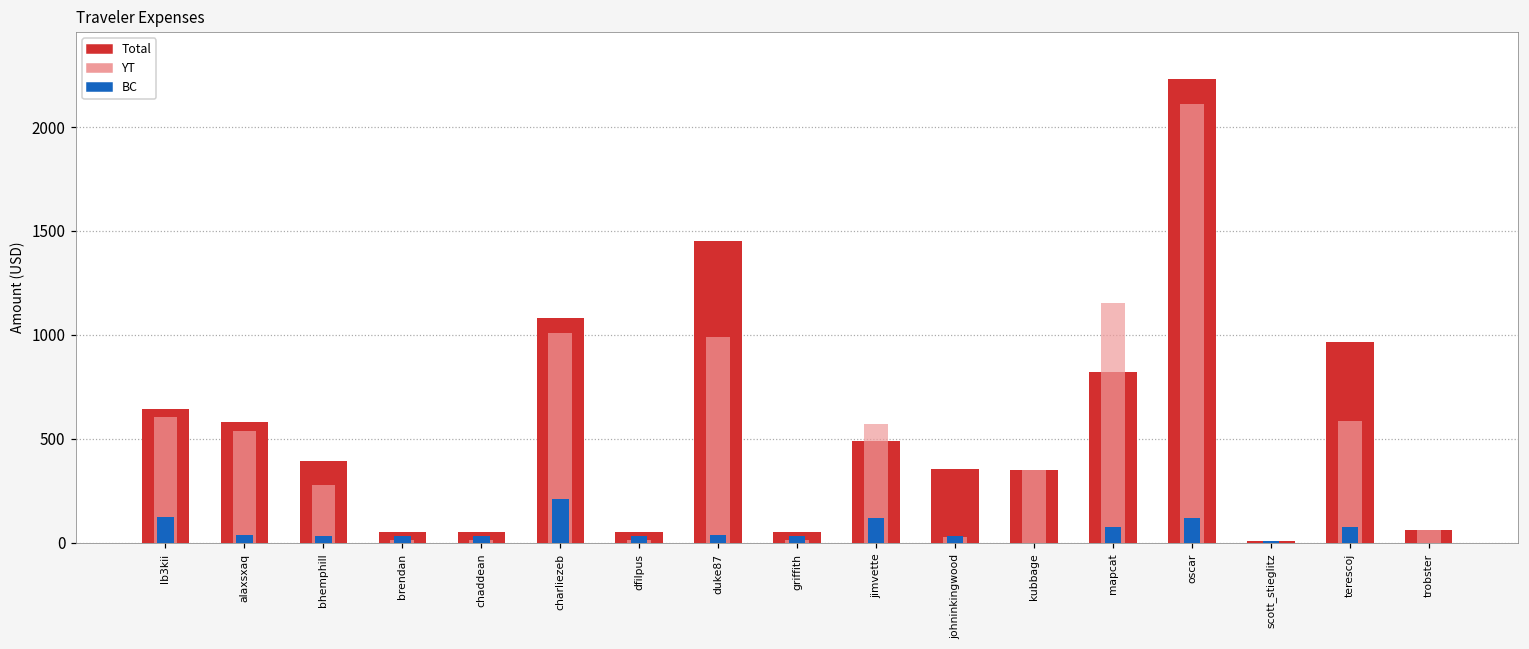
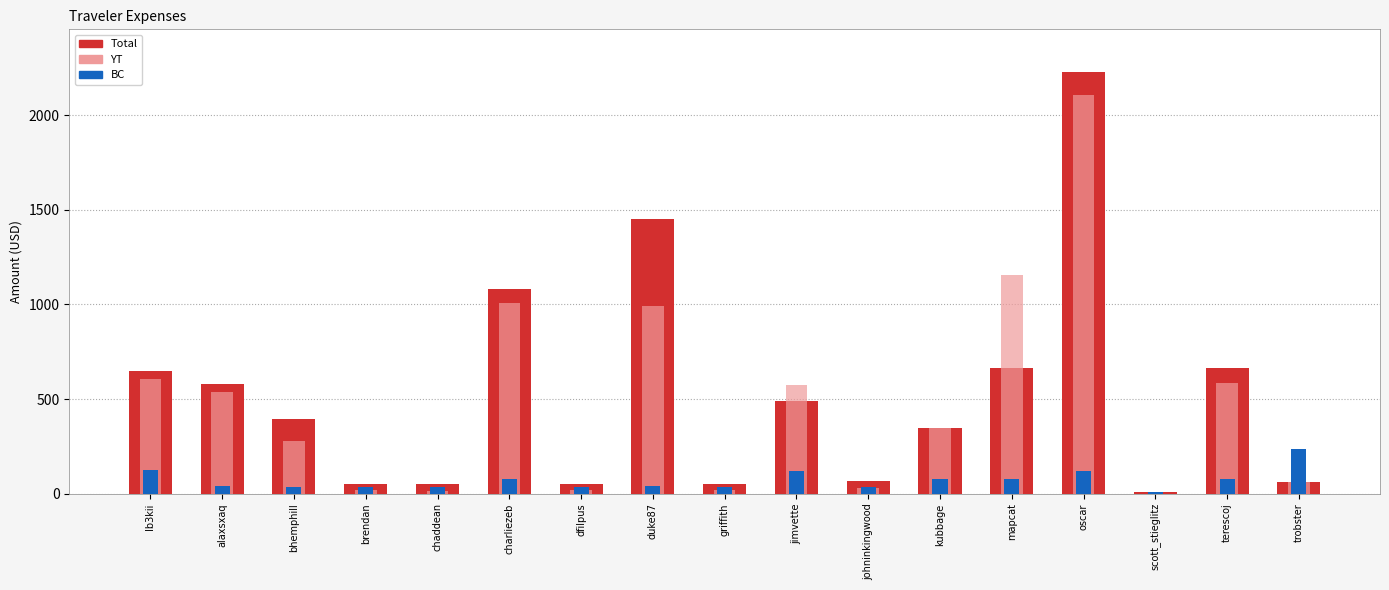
  {
    "Total": {
      "Ib3kii": 650,
      "alaxsxaq": 580,
      "bhemphill": 390,
      "brendan": 50,
      "chaddean": 50,
      "charliezeb": 1080,
      "dfilpus": 50,
      "duke87": 1450,
      "griffith": 50,
-     "johninkingwood": 350,
+     "johninkingwood": 60,
      "kubbage": 350,
-     "mapcat": 820,
+     "mapcat": 660,
      "oscar": 2230,
-     "terescoj": 960
+     "terescoj": 660
    },
    "BC": {
-     "charliezeb": 210,
-     "kubbage": 0,
-     "trobster": 0
+     "charliezeb": 80,
+     "kubbage": 80,
+     "trobster": 230
    },
    "YT": {
      "jimvette": 570,
      "kubbage": 350,
      "mapcat": 1150,
      "scott_stieglitz": 0
    }
  }
